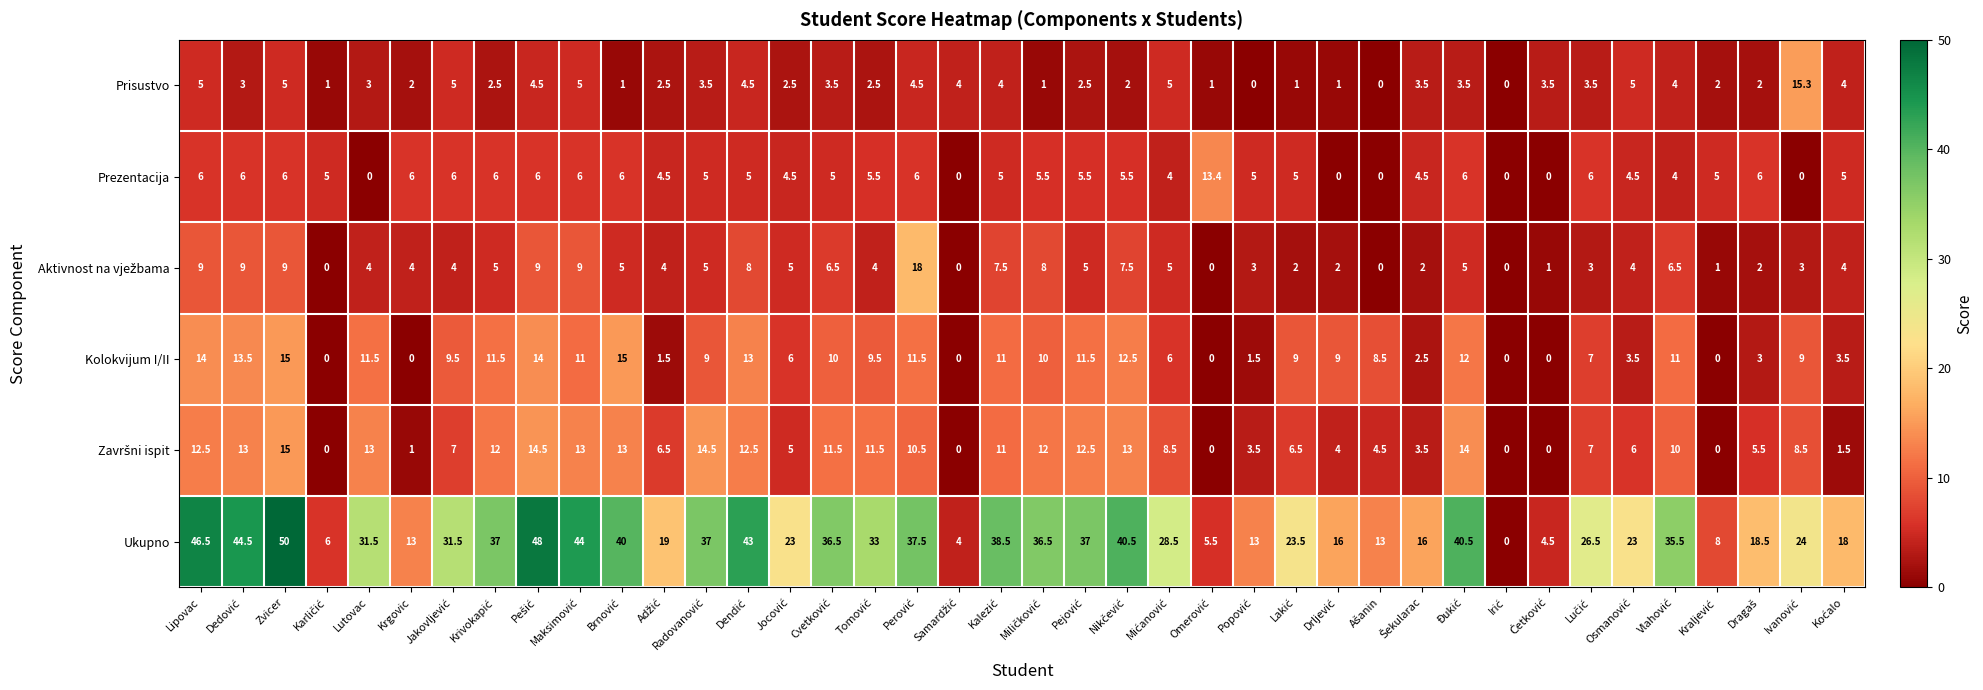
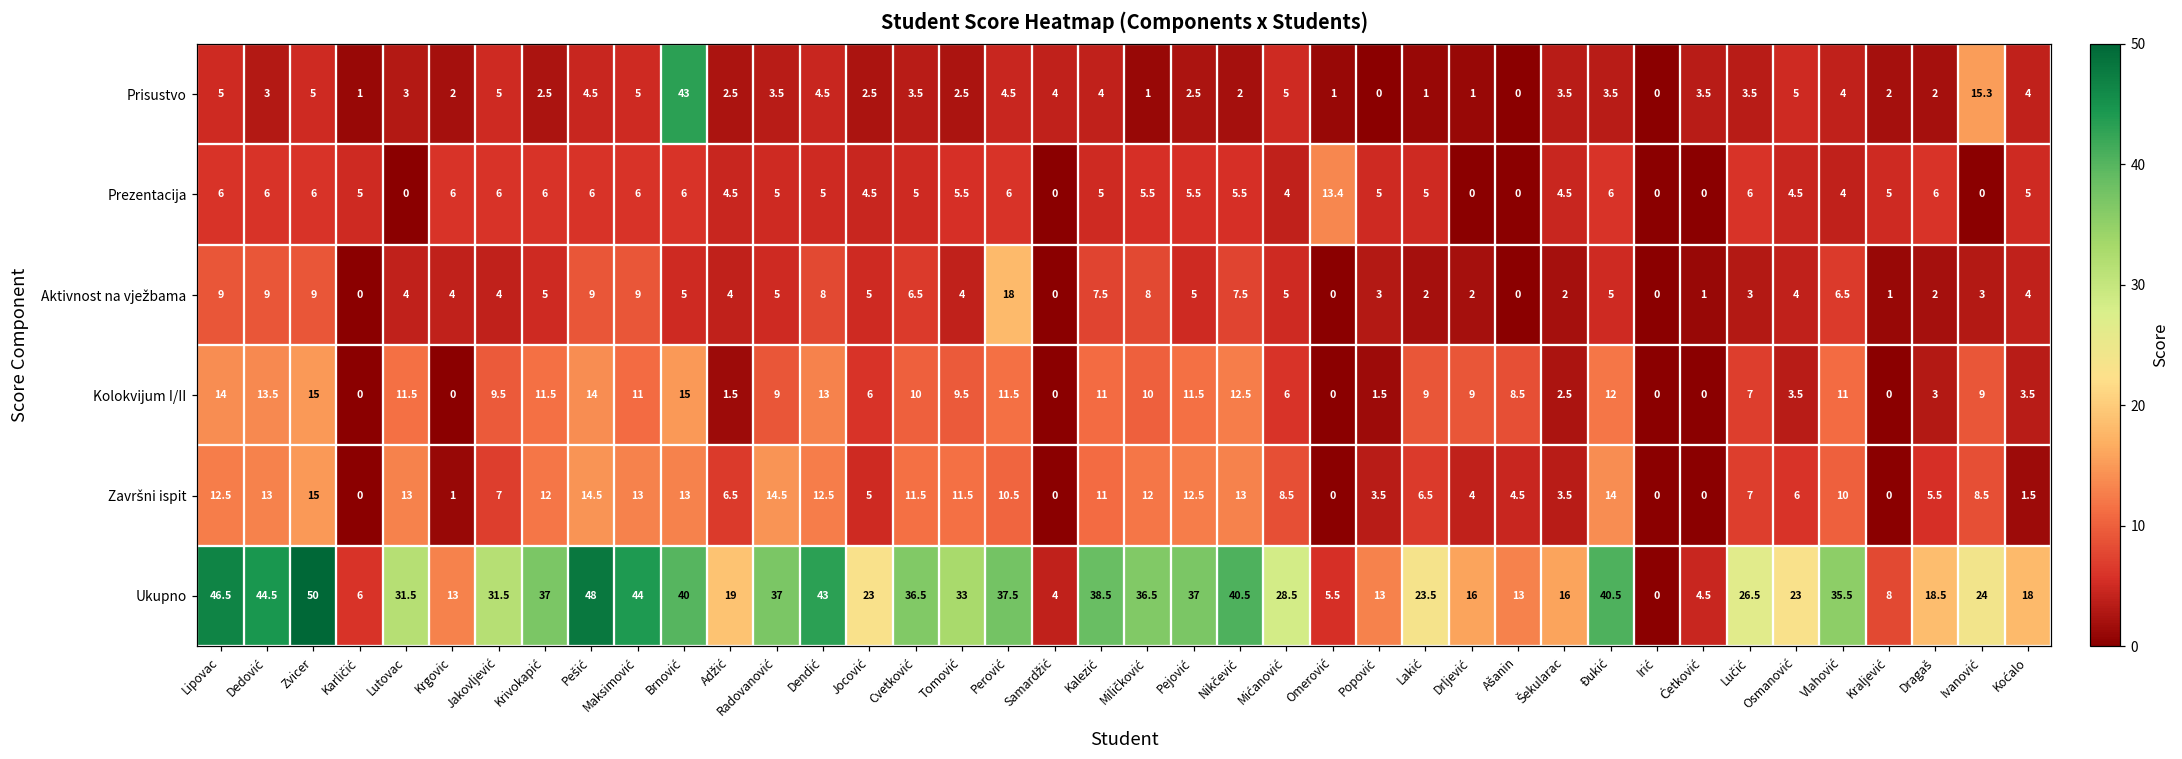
  {
    "Prisustvo": {
      "Lipovac": 5,
      "Dedović": 3,
      "Zvicer": 5,
      "Karličić": 1,
      "Lutovac": 3,
      "Krgovic": 2,
      "Jakovljević": 5,
      "Krivokapić": 2.5,
      "Pešić": 4.5,
      "Maksimović": 5,
-     "Brnović": 1,
+     "Brnović": 43,
      "Adžić": 2.5,
      "Radovanović": 3.5,
      "Dendić": 4.5,
      "Jocović": 2.5,
      "Cvetković": 3.5,
      "Tomović": 2.5,
      "Perović": 4.5,
      "Samardžić": 4,
      "Kalezić": 4,
      "Miličković": 1,
      "Pejović": 2.5,
      "Nikčević": 2,
      "Mićanović": 5,
      "Omerović": 1,
      "Popović": 0,
      "Lakić": 1,
      "Drljević": 1,
      "Ašanin": 0,
      "Šekularac": 3.5,
      "Đukić": 3.5,
      "Irić": 0,
      "Ćetković": 3.5,
      "Lučić": 3.5,
      "Osmanović": 5,
      "Vlahović": 4,
      "Kraljević": 2,
      "Dragaš": 2,
      "Ivanović": 15.3,
      "Koćalo": 4
    }
  }
